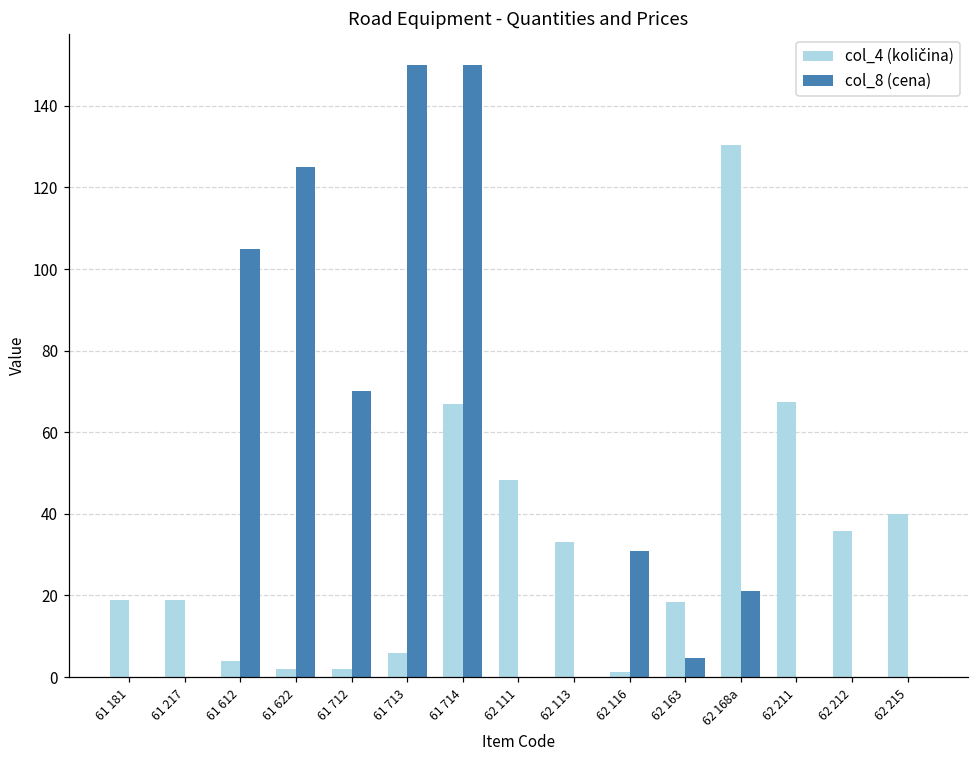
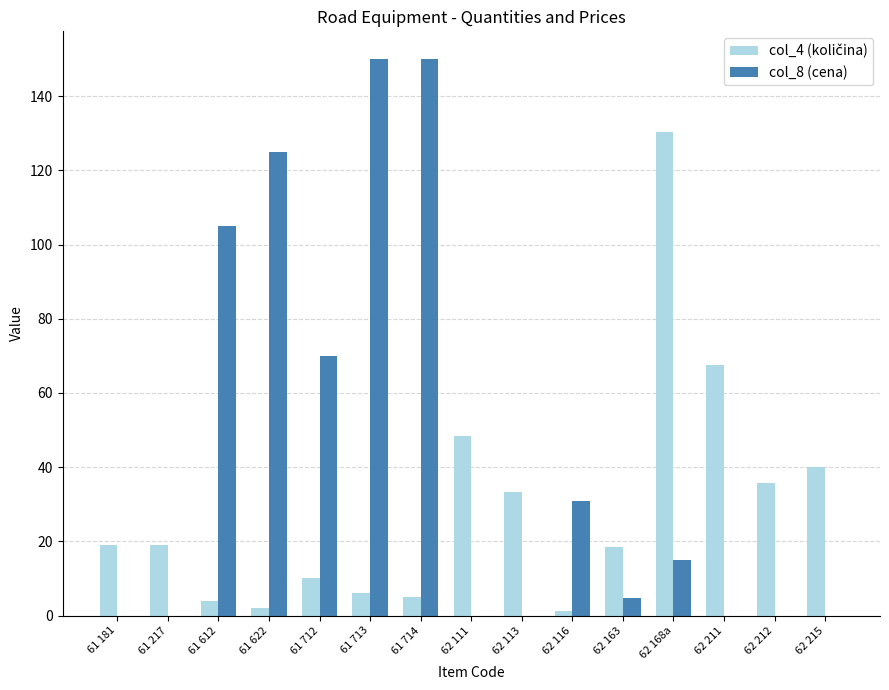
  {
    "col_4 (količina)": {
      "61 181": 19,
      "61 217": 19,
      "61 612": 4,
      "61 622": 2,
-     "61 712": 2,
+     "61 712": 10,
      "61 713": 6,
-     "61 714": 67,
+     "61 714": 5,
      "62 111": 48,
      "62 113": 33,
      "62 116": 1,
      "62 163": 19,
      "62 168a": 130,
      "62 211": 68,
      "62 212": 36,
      "62 215": 40
    },
    "col_8 (cena)": {
      "61 181": 0,
      "61 217": 0,
      "61 612": 105,
      "61 622": 125,
      "61 712": 70,
      "61 713": 150,
      "61 714": 150,
      "62 111": 0,
      "62 113": 0,
      "62 116": 31,
      "62 163": 5,
-     "62 168a": 21,
+     "62 168a": 15,
      "62 211": 0,
      "62 212": 0,
      "62 215": 0
    }
  }
